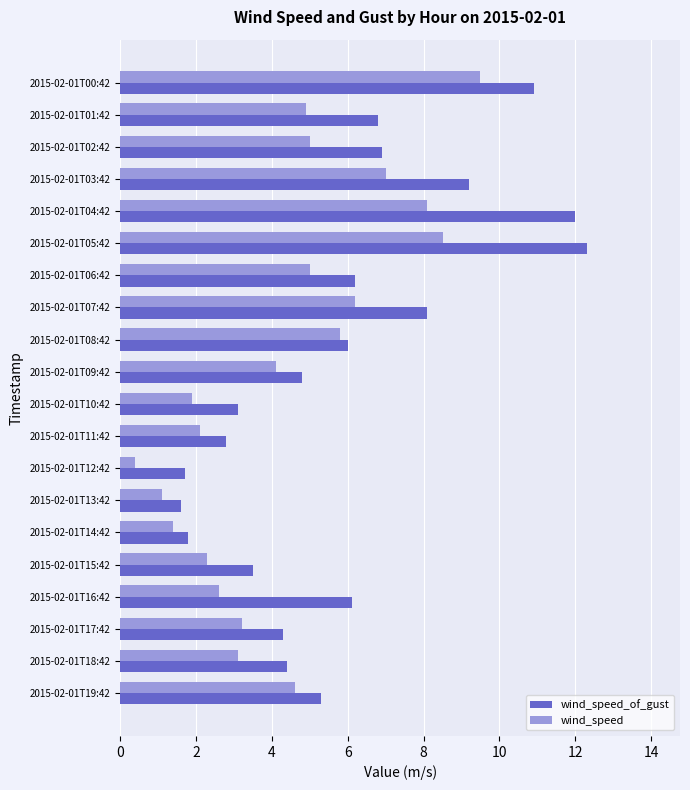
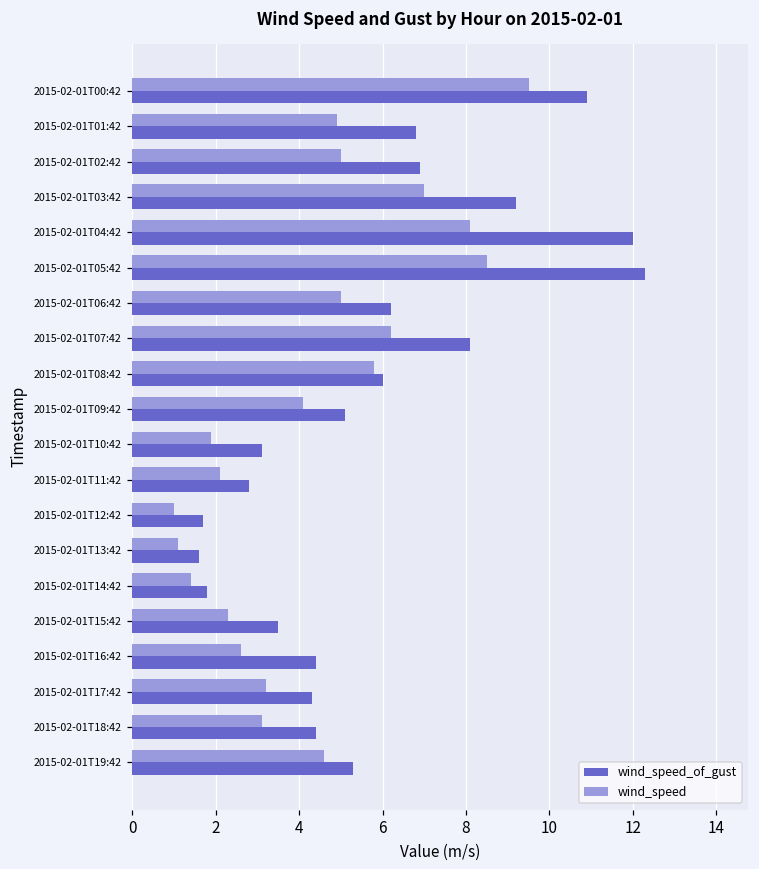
  {
    "wind_speed_of_gust": {
      "2015-02-01T00:42": 10.9,
      "2015-02-01T01:42": 6.8,
      "2015-02-01T02:42": 6.9,
      "2015-02-01T03:42": 9.2,
      "2015-02-01T04:42": 12.0,
      "2015-02-01T05:42": 12.3,
      "2015-02-01T06:42": 6.2,
      "2015-02-01T07:42": 8.1,
      "2015-02-01T08:42": 6.0,
-     "2015-02-01T09:42": 4.8,
+     "2015-02-01T09:42": 5.1,
      "2015-02-01T10:42": 3.1,
      "2015-02-01T11:42": 2.8,
      "2015-02-01T12:42": 1.7,
      "2015-02-01T13:42": 1.6,
      "2015-02-01T14:42": 1.8,
      "2015-02-01T15:42": 3.5,
-     "2015-02-01T16:42": 6.1,
+     "2015-02-01T16:42": 4.4,
      "2015-02-01T17:42": 4.3,
      "2015-02-01T18:42": 4.4,
      "2015-02-01T19:42": 5.3
    },
    "wind_speed": {
      "2015-02-01T00:42": 9.5,
      "2015-02-01T01:42": 4.9,
      "2015-02-01T02:42": 5.0,
      "2015-02-01T03:42": 7.0,
      "2015-02-01T04:42": 8.1,
      "2015-02-01T05:42": 8.5,
      "2015-02-01T06:42": 5.0,
      "2015-02-01T07:42": 6.2,
      "2015-02-01T08:42": 5.8,
      "2015-02-01T09:42": 4.1,
      "2015-02-01T10:42": 1.9,
      "2015-02-01T11:42": 2.1,
-     "2015-02-01T12:42": 0.4,
+     "2015-02-01T12:42": 1.0,
      "2015-02-01T13:42": 1.1,
      "2015-02-01T14:42": 1.4,
      "2015-02-01T15:42": 2.3,
      "2015-02-01T16:42": 2.6,
      "2015-02-01T17:42": 3.2,
      "2015-02-01T18:42": 3.1,
      "2015-02-01T19:42": 4.6
    }
  }
